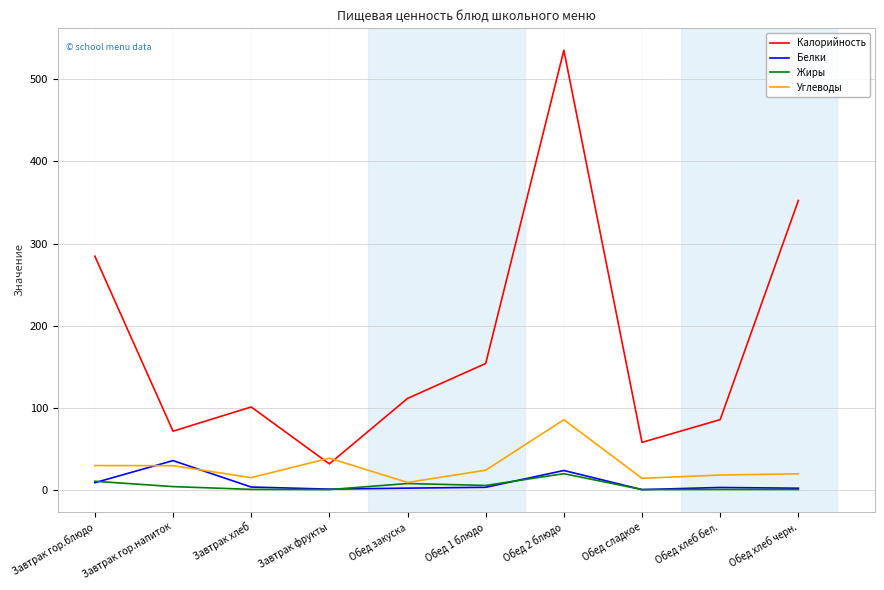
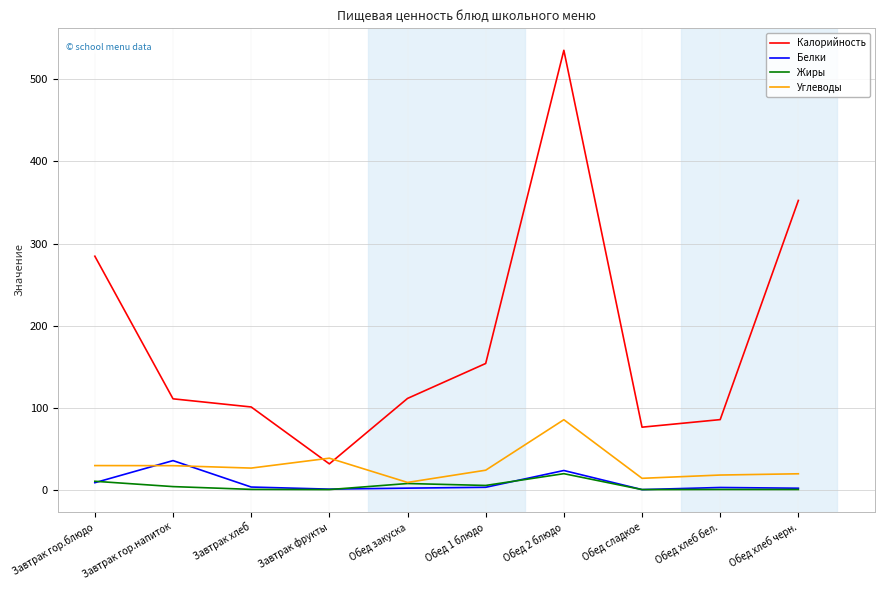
  {
    "Калорийность": {
      "Завтрак гор.блюдо": 280,
-     "Завтрак гор.напиток": 70,
+     "Завтрак гор.напиток": 110,
      "Завтрак хлеб": 100,
      "Завтрак фрукты": 30,
      "Обед закуска": 110,
      "Обед 1 блюдо": 150,
      "Обед 2 блюдо": 540,
-     "Обед сладкое": 60,
+     "Обед сладкое": 80,
      "Обед хлеб бел.": 90,
      "Обед хлеб черн.": 350
    },
    "Белки": {
      "Завтрак гор.напиток": 40,
      "Обед закуска": 0,
      "Обед 2 блюдо": 20
    },
    "Жиры": {
      "Завтрак гор.напиток": 0,
      "Обед 2 блюдо": 20
    },
    "Углеводы": {
      "Завтрак гор.блюдо": 30,
      "Завтрак гор.напиток": 30,
-     "Завтрак хлеб": 10,
+     "Завтрак хлеб": 30,
      "Завтрак фрукты": 40,
      "Обед 1 блюдо": 20,
      "Обед 2 блюдо": 90,
      "Обед сладкое": 10,
      "Обед хлеб бел.": 20,
      "Обед хлеб черн.": 20
    }
  }
